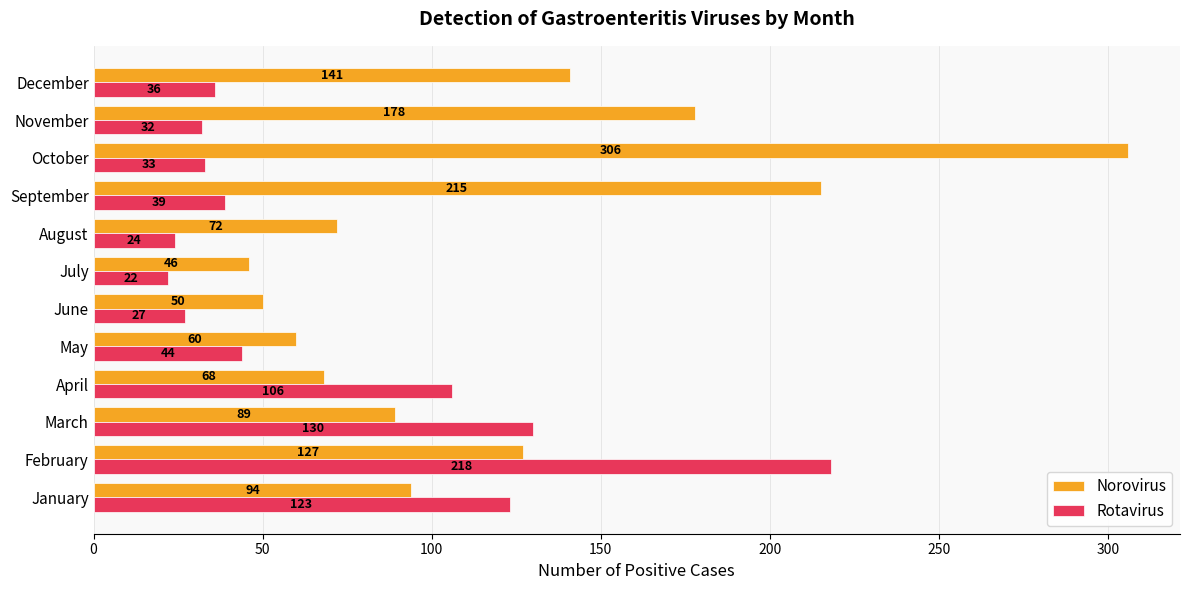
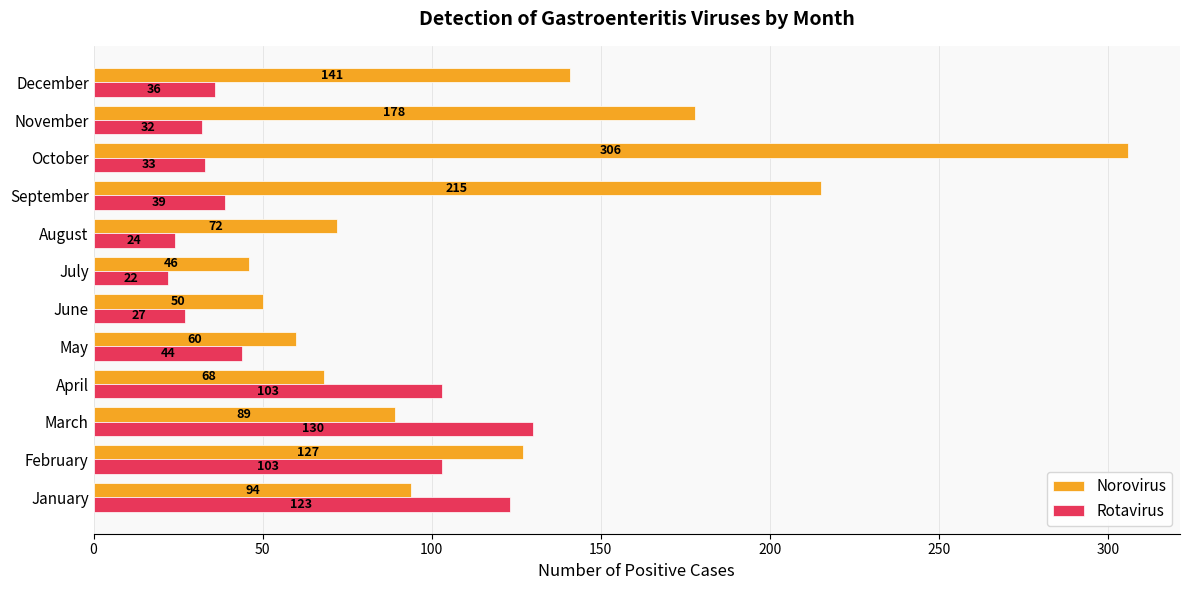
  {
    "Norovirus": {
      "December": 141,
      "November": 178,
      "October": 306,
      "September": 215,
      "August": 72,
      "July": 46,
      "June": 50,
      "May": 60,
      "April": 68,
      "March": 89,
      "February": 127,
      "January": 94
    },
    "Rotavirus": {
      "December": 36,
      "November": 32,
      "October": 33,
      "September": 39,
      "August": 24,
      "July": 22,
      "June": 27,
      "May": 44,
-     "April": 106,
+     "April": 103,
      "March": 130,
-     "February": 218,
+     "February": 103,
      "January": 123
    }
  }
